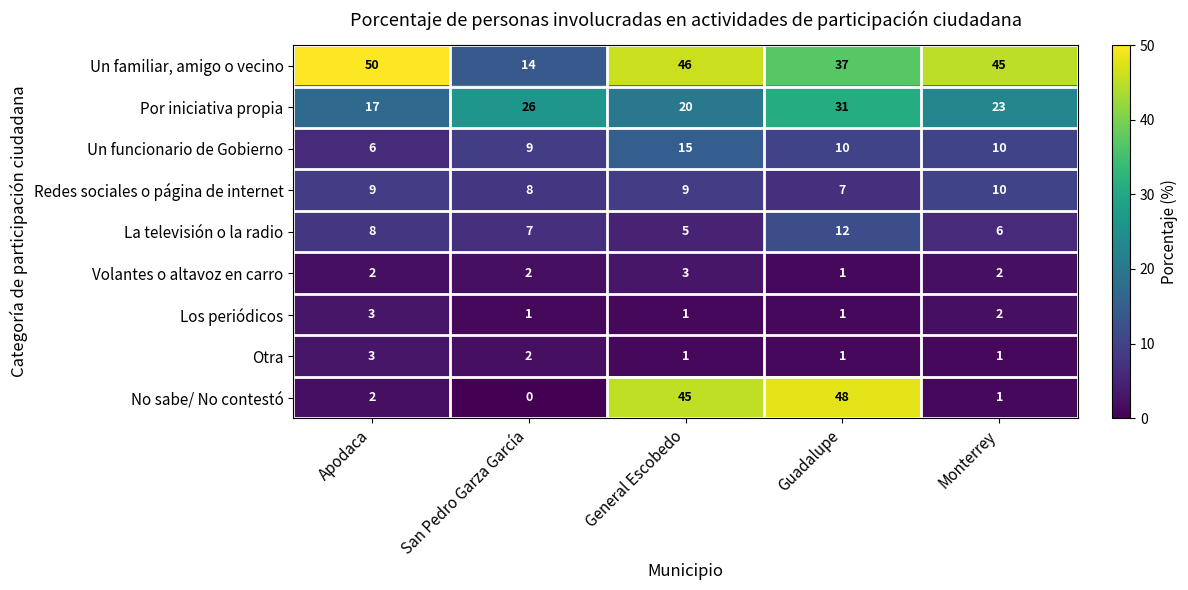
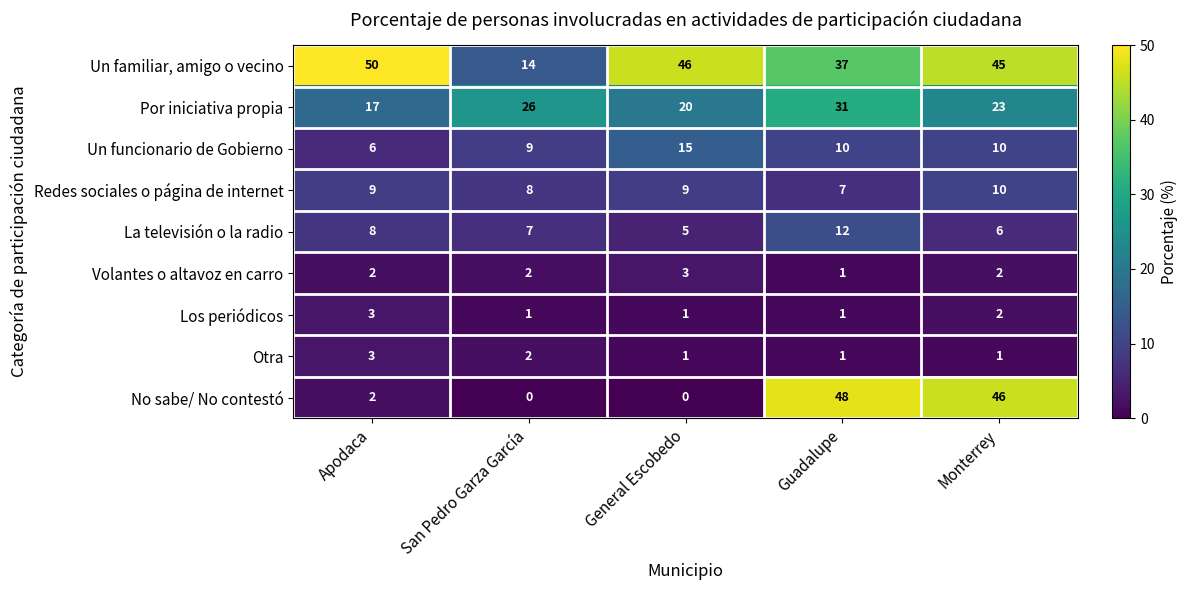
  {
    "Un familiar, amigo o vecino": {
      "Apodaca": 50,
      "San Pedro Garza García": 14,
      "General Escobedo": 46,
      "Guadalupe": 37,
      "Monterrey": 45
    },
    "Por iniciativa propia": {
      "Apodaca": 17,
      "San Pedro Garza García": 26,
      "General Escobedo": 20,
      "Guadalupe": 31,
      "Monterrey": 23
    },
    "Un funcionario de Gobierno": {
      "Apodaca": 6,
      "San Pedro Garza García": 9,
      "General Escobedo": 15,
      "Guadalupe": 10,
      "Monterrey": 10
    },
    "Redes sociales o página de internet": {
      "Apodaca": 9,
      "San Pedro Garza García": 8,
      "General Escobedo": 9,
      "Guadalupe": 7,
      "Monterrey": 10
    },
    "La televisión o la radio": {
      "Apodaca": 8,
      "San Pedro Garza García": 7,
      "General Escobedo": 5,
      "Guadalupe": 12,
      "Monterrey": 6
    },
    "Volantes o altavoz en carro": {
      "Apodaca": 2,
      "San Pedro Garza García": 2,
      "General Escobedo": 3,
      "Guadalupe": 1,
      "Monterrey": 2
    },
    "Los periódicos": {
      "Apodaca": 3,
      "San Pedro Garza García": 1,
      "General Escobedo": 1,
      "Guadalupe": 1,
      "Monterrey": 2
    },
    "Otra": {
      "Apodaca": 3,
      "San Pedro Garza García": 2,
      "General Escobedo": 1,
      "Guadalupe": 1,
      "Monterrey": 1
    },
    "No sabe/ No contestó": {
      "Apodaca": 2,
      "San Pedro Garza García": 0,
-     "General Escobedo": 45,
+     "General Escobedo": 0,
      "Guadalupe": 48,
-     "Monterrey": 1
+     "Monterrey": 46
    }
  }
